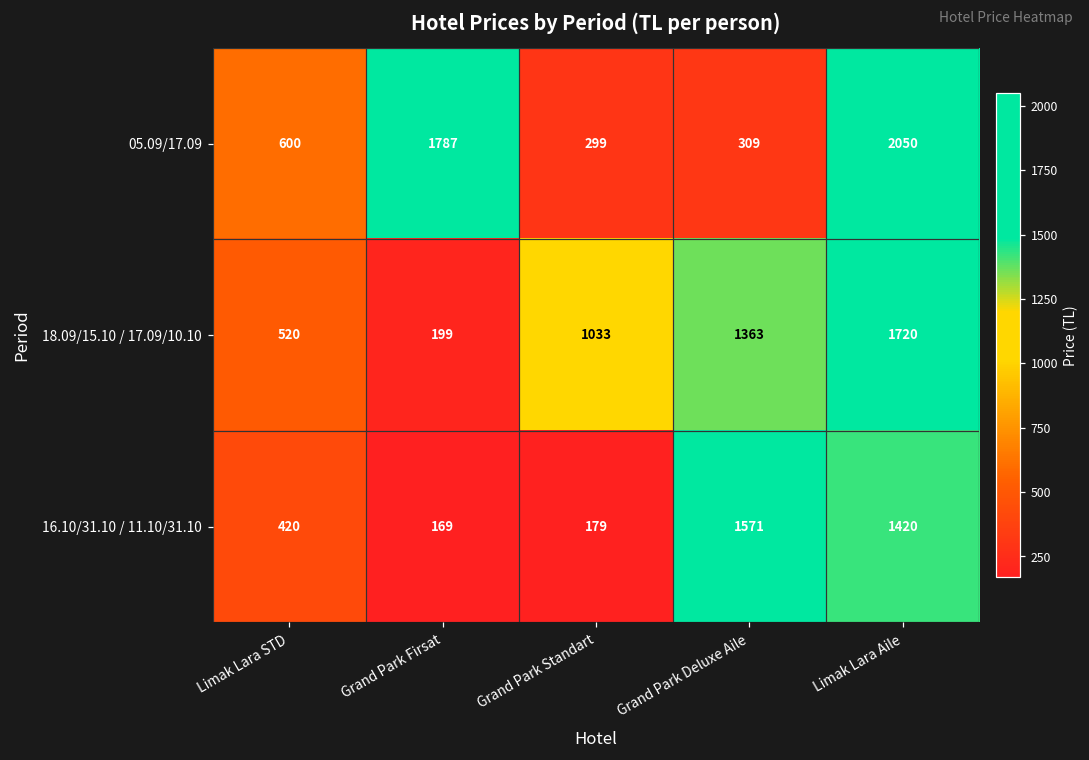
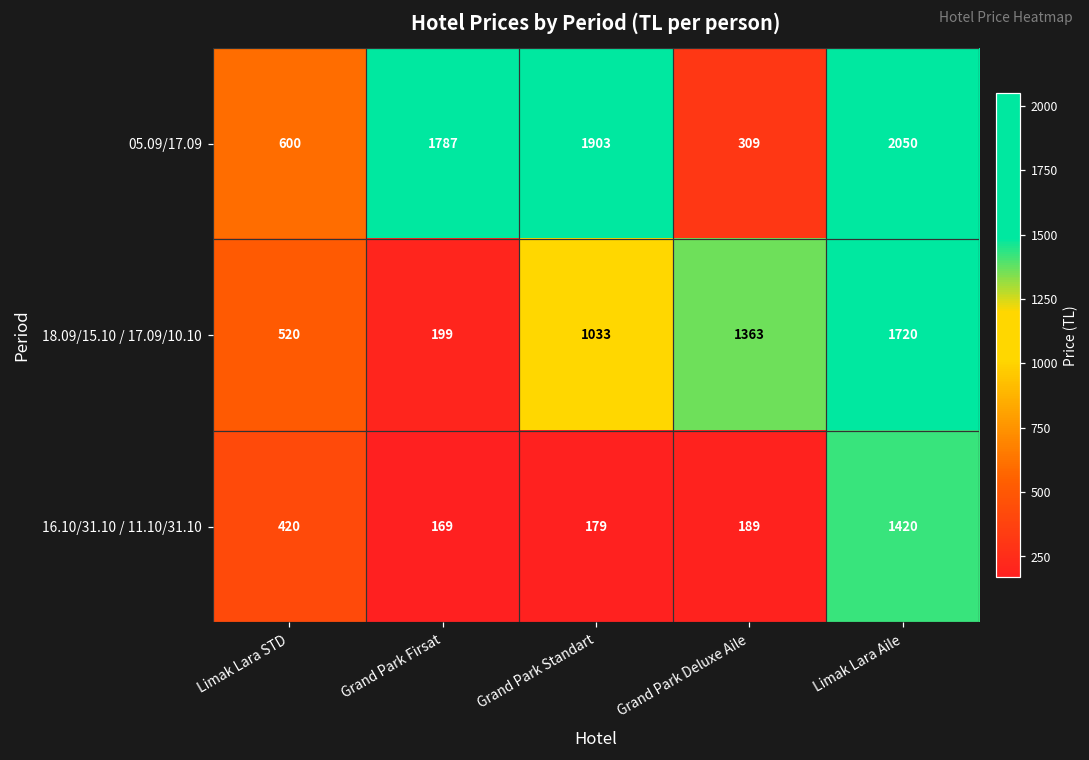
  {
    "05.09/17.09": {
      "Limak Lara STD": 600,
      "Grand Park Firsat": 1787,
-     "Grand Park Standart": 299,
+     "Grand Park Standart": 1903,
      "Grand Park Deluxe Aile": 309,
      "Limak Lara Aile": 2050
    },
    "18.09/15.10 / 17.09/10.10": {
      "Limak Lara STD": 520,
      "Grand Park Firsat": 199,
      "Grand Park Standart": 1033,
      "Grand Park Deluxe Aile": 1363,
      "Limak Lara Aile": 1720
    },
    "16.10/31.10 / 11.10/31.10": {
      "Limak Lara STD": 420,
      "Grand Park Firsat": 169,
      "Grand Park Standart": 179,
-     "Grand Park Deluxe Aile": 1571,
+     "Grand Park Deluxe Aile": 189,
      "Limak Lara Aile": 1420
    }
  }
